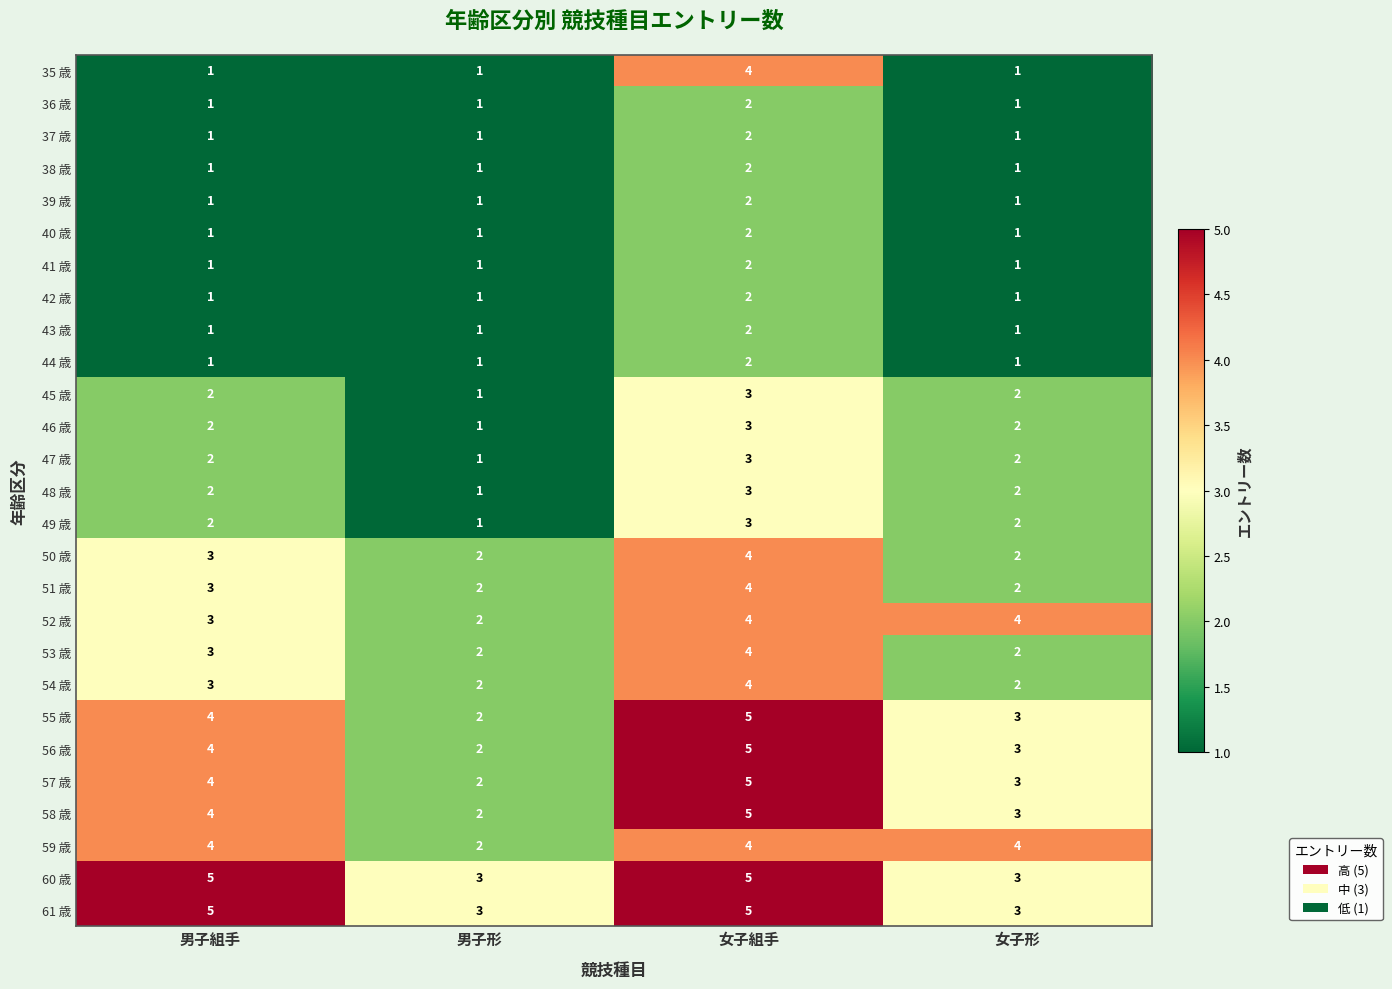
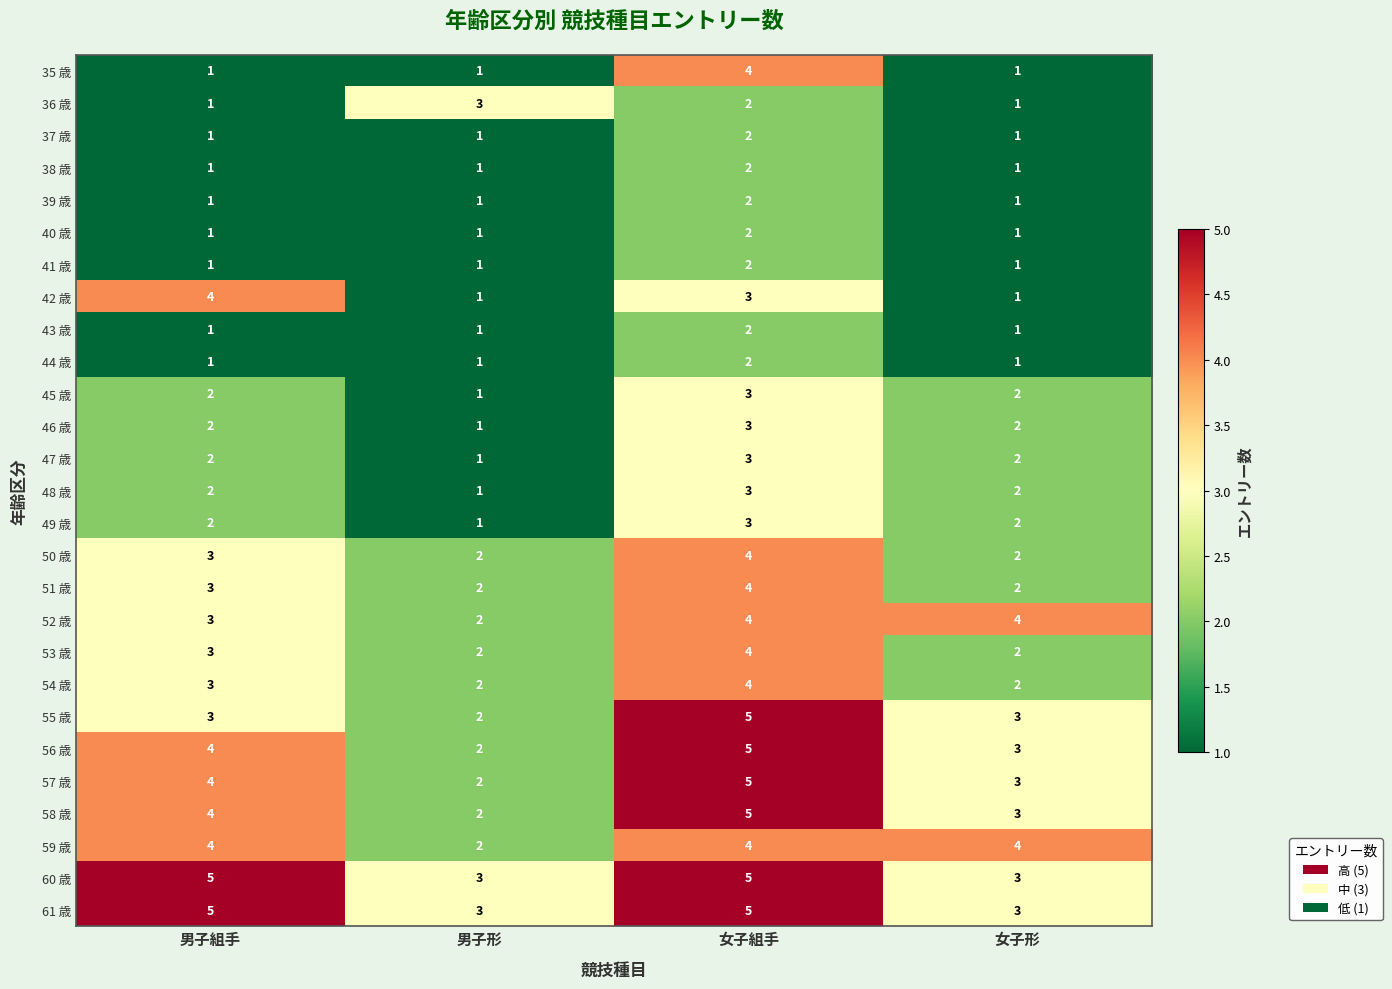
  {
    "35 歳": {
      "男子組手": 1,
      "男子形": 1,
      "女子組手": 4,
      "女子形": 1
    },
    "36 歳": {
      "男子組手": 1,
-     "男子形": 1,
+     "男子形": 3,
      "女子組手": 2,
      "女子形": 1
    },
    "37 歳": {
      "男子組手": 1,
      "男子形": 1,
      "女子組手": 2,
      "女子形": 1
    },
    "38 歳": {
      "男子組手": 1,
      "男子形": 1,
      "女子組手": 2,
      "女子形": 1
    },
    "39 歳": {
      "男子組手": 1,
      "男子形": 1,
      "女子組手": 2,
      "女子形": 1
    },
    "40 歳": {
      "男子組手": 1,
      "男子形": 1,
      "女子組手": 2,
      "女子形": 1
    },
    "41 歳": {
      "男子組手": 1,
      "男子形": 1,
      "女子組手": 2,
      "女子形": 1
    },
    "42 歳": {
-     "男子組手": 1,
+     "男子組手": 4,
      "男子形": 1,
-     "女子組手": 2,
+     "女子組手": 3,
      "女子形": 1
    },
    "43 歳": {
      "男子組手": 1,
      "男子形": 1,
      "女子組手": 2,
      "女子形": 1
    },
    "44 歳": {
      "男子組手": 1,
      "男子形": 1,
      "女子組手": 2,
      "女子形": 1
    },
    "45 歳": {
      "男子組手": 2,
      "男子形": 1,
      "女子組手": 3,
      "女子形": 2
    },
    "46 歳": {
      "男子組手": 2,
      "男子形": 1,
      "女子組手": 3,
      "女子形": 2
    },
    "47 歳": {
      "男子組手": 2,
      "男子形": 1,
      "女子組手": 3,
      "女子形": 2
    },
    "48 歳": {
      "男子組手": 2,
      "男子形": 1,
      "女子組手": 3,
      "女子形": 2
    },
    "49 歳": {
      "男子組手": 2,
      "男子形": 1,
      "女子組手": 3,
      "女子形": 2
    },
    "50 歳": {
      "男子組手": 3,
      "男子形": 2,
      "女子組手": 4,
      "女子形": 2
    },
    "51 歳": {
      "男子組手": 3,
      "男子形": 2,
      "女子組手": 4,
      "女子形": 2
    },
    "52 歳": {
      "男子組手": 3,
      "男子形": 2,
      "女子組手": 4,
      "女子形": 4
    },
    "53 歳": {
      "男子組手": 3,
      "男子形": 2,
      "女子組手": 4,
      "女子形": 2
    },
    "54 歳": {
      "男子組手": 3,
      "男子形": 2,
      "女子組手": 4,
      "女子形": 2
    },
    "55 歳": {
-     "男子組手": 4,
+     "男子組手": 3,
      "男子形": 2,
      "女子組手": 5,
      "女子形": 3
    },
    "56 歳": {
      "男子組手": 4,
      "男子形": 2,
      "女子組手": 5,
      "女子形": 3
    },
    "57 歳": {
      "男子組手": 4,
      "男子形": 2,
      "女子組手": 5,
      "女子形": 3
    },
    "58 歳": {
      "男子組手": 4,
      "男子形": 2,
      "女子組手": 5,
      "女子形": 3
    },
    "59 歳": {
      "男子組手": 4,
      "男子形": 2,
      "女子組手": 4,
      "女子形": 4
    },
    "60 歳": {
      "男子組手": 5,
      "男子形": 3,
      "女子組手": 5,
      "女子形": 3
    },
    "61 歳": {
      "男子組手": 5,
      "男子形": 3,
      "女子組手": 5,
      "女子形": 3
    }
  }
